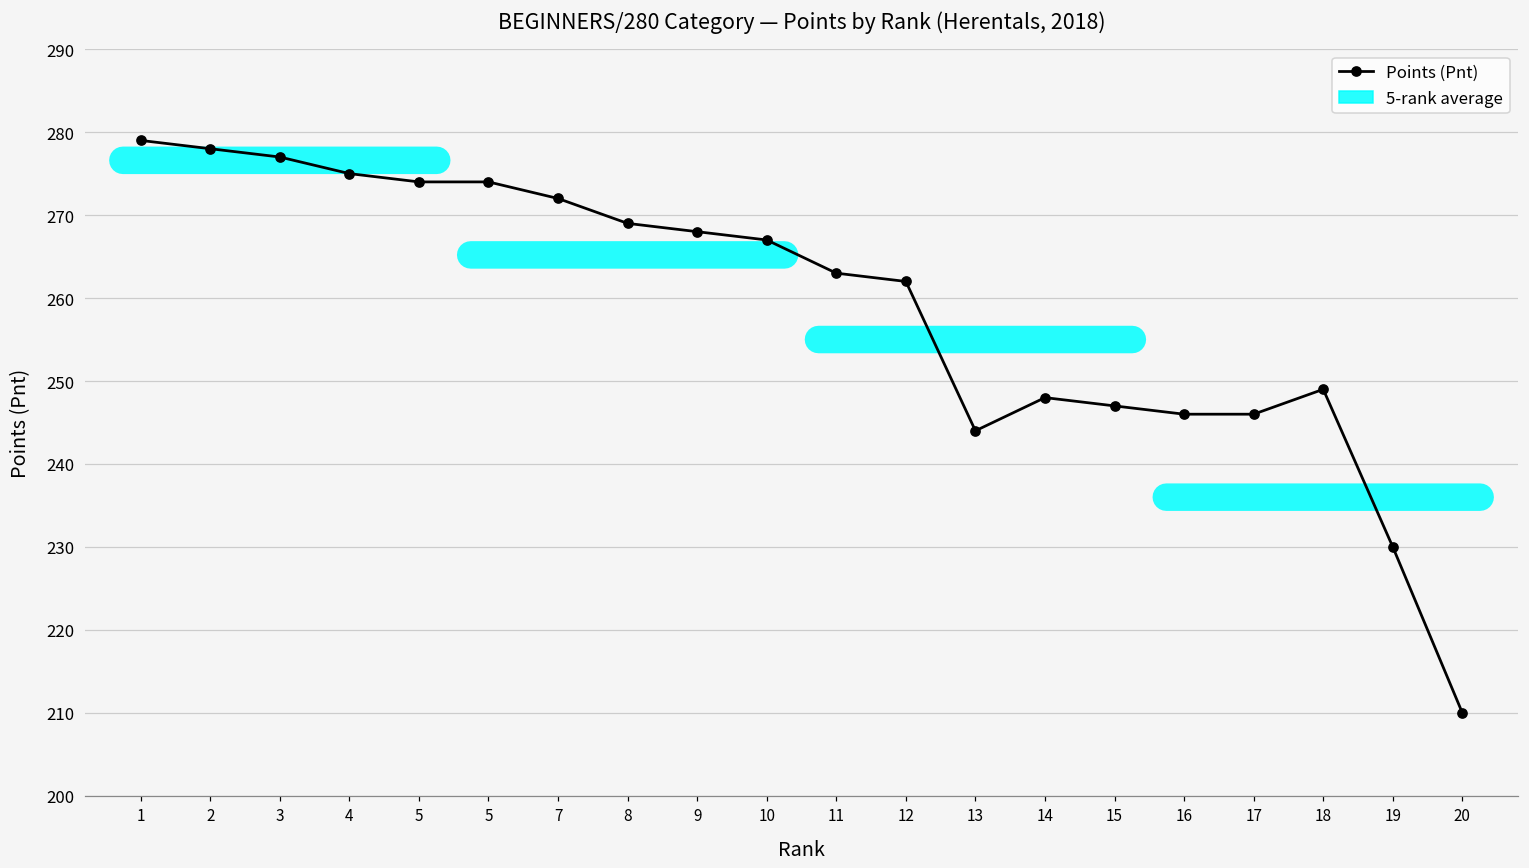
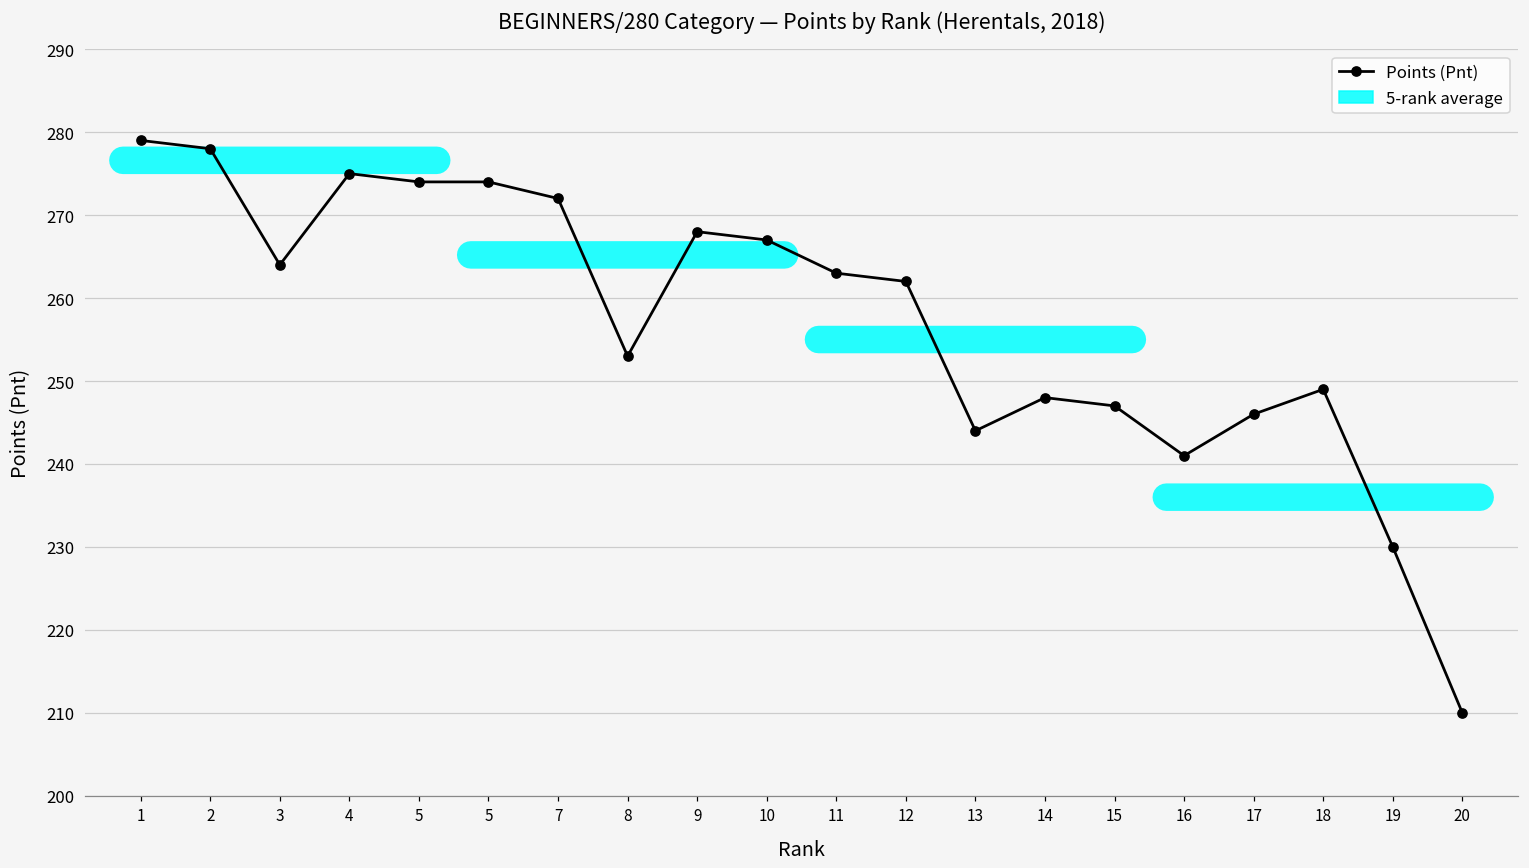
  {
    "1": 279,
    "2": 278,
-   "3": 277,
+   "3": 264,
    "4": 275,
    "7": 272,
-   "8": 269,
+   "8": 253,
    "9": 268,
    "10": 267,
    "11": 263,
    "12": 262,
    "13": 244,
    "14": 248,
    "15": 247,
-   "16": 246,
+   "16": 241,
    "17": 246,
    "18": 249,
    "19": 230,
    "20": 210
  }
